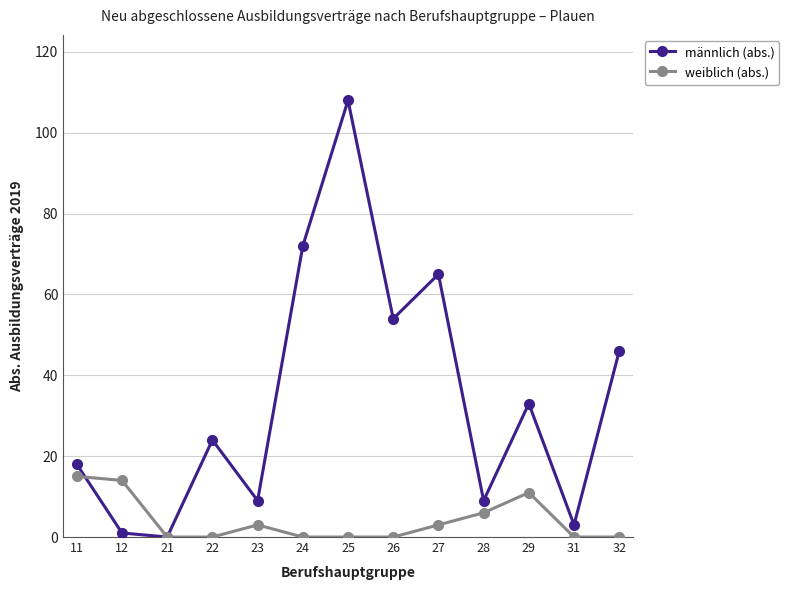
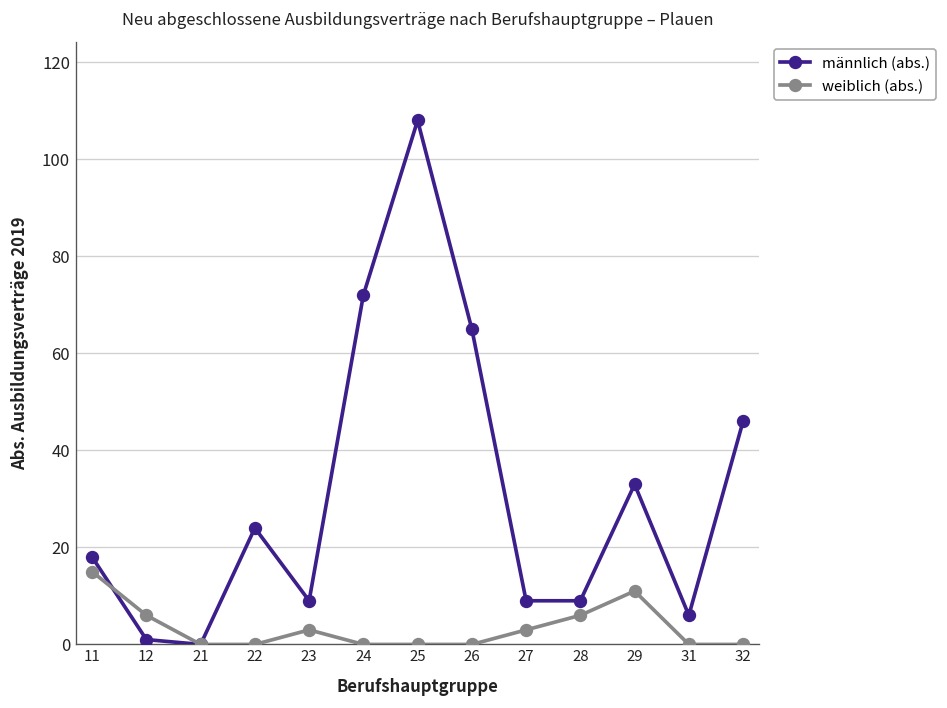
  {
    "männlich (abs.)": {
      "11": 18,
      "12": 1,
      "22": 24,
      "23": 9,
      "24": 72,
      "25": 108,
-     "26": 54,
-     "27": 65,
+     "26": 65,
+     "27": 9,
      "28": 9,
      "29": 33,
-     "31": 3,
+     "31": 6,
      "32": 46
    },
    "weiblich (abs.)": {
      "11": 15,
-     "12": 14,
+     "12": 6,
      "22": 0,
      "23": 3,
      "24": 0,
      "25": 0,
      "26": 0,
      "27": 3,
      "28": 6,
      "29": 11,
      "31": 0,
      "32": 0
    }
  }
